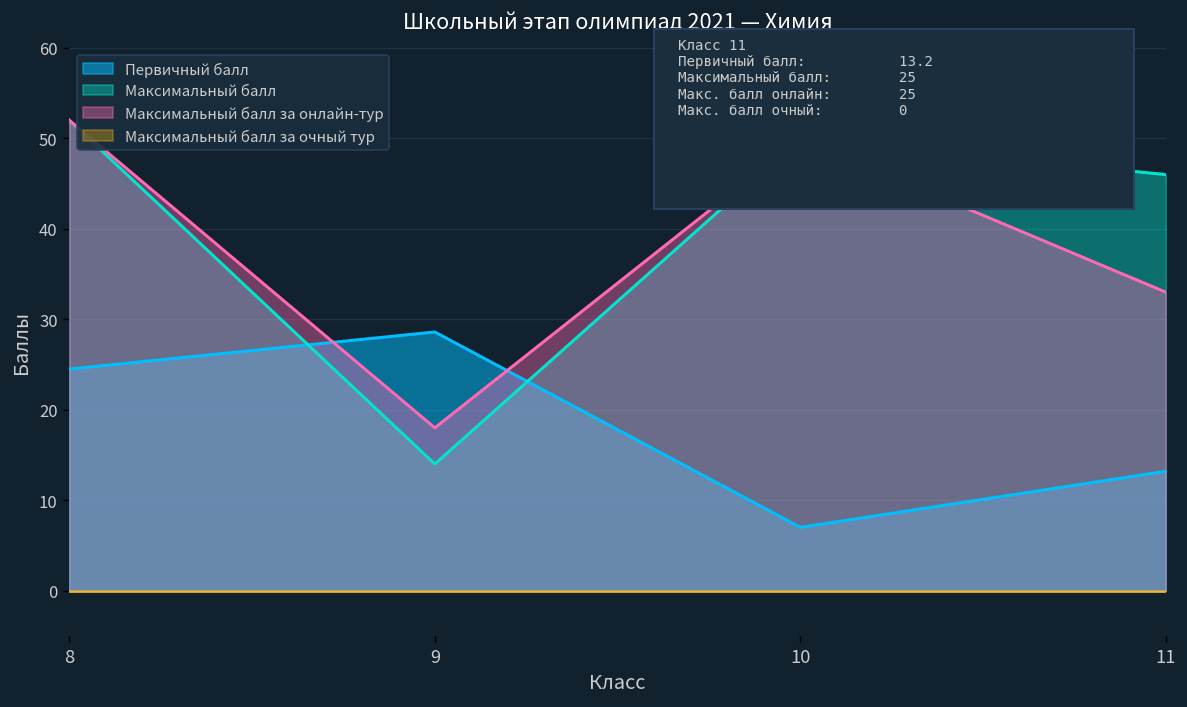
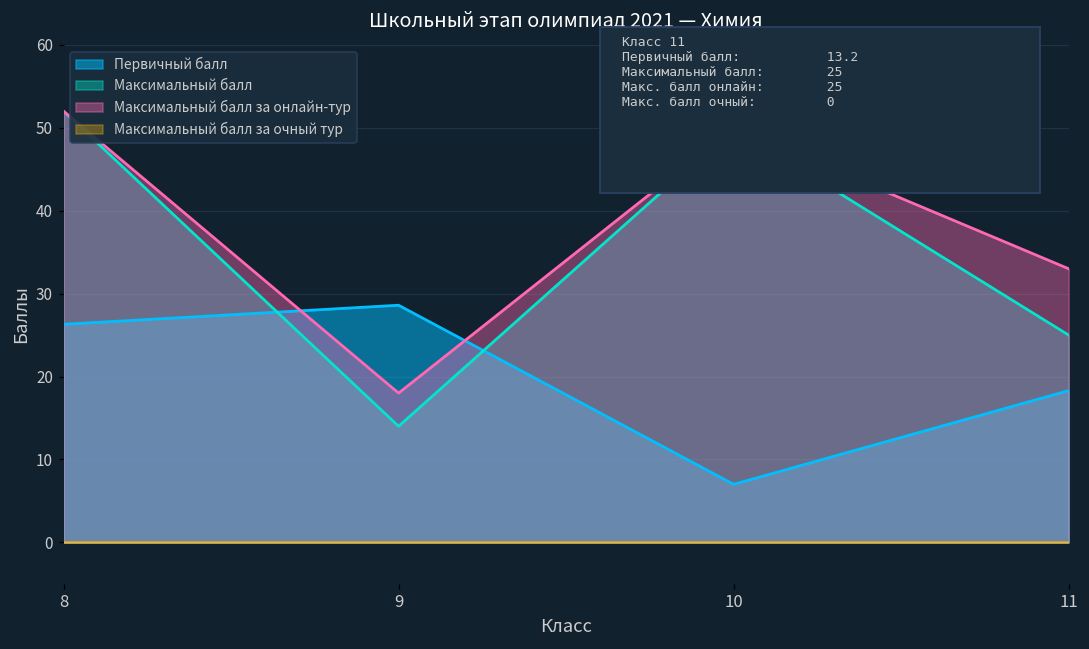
  {
    "Первичный балл": {
-     "8": 25,
+     "8": 26,
      "9": 29,
      "10": 7,
-     "11": 13
+     "11": 18
    },
    "Максимальный балл": {
      "9": 14,
-     "11": 46
+     "11": 25
    },
    "Максимальный балл за онлайн-тур": {
      "9": 18,
      "11": 33
    },
    "Максимальный балл за очный тур": {
      "8": 0,
      "9": 0,
      "10": 0,
      "11": 0
    }
  }
